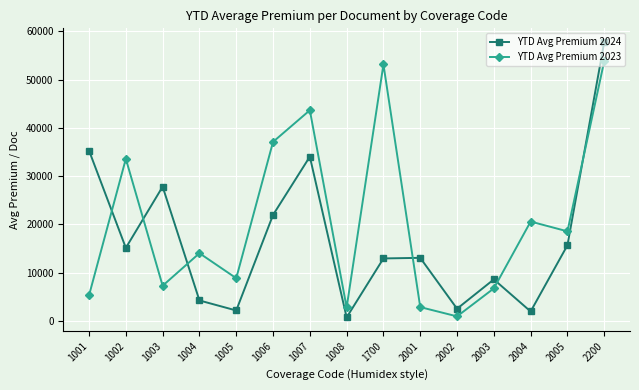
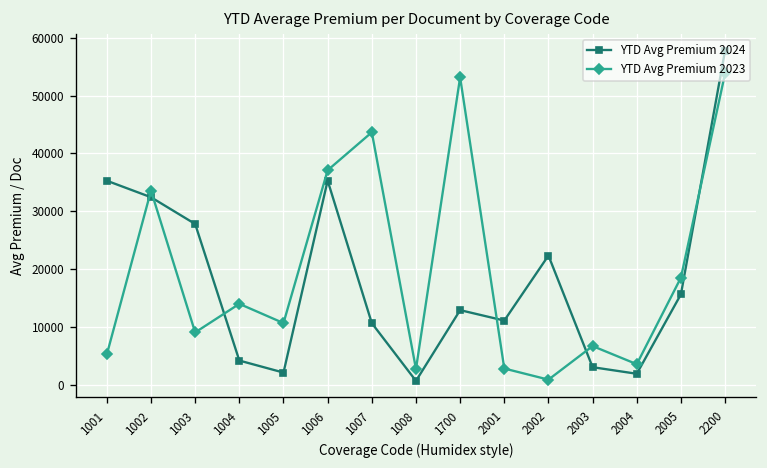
  {
    "YTD Avg Premium 2024": {
      "1001": 35000,
-     "1002": 15000,
+     "1002": 32000,
      "1003": 28000,
      "1004": 4000,
      "1005": 2000,
-     "1006": 22000,
-     "1007": 34000,
+     "1006": 35000,
+     "1007": 11000,
      "1008": 1000,
      "1700": 13000,
-     "2001": 13000,
-     "2002": 2000,
-     "2003": 9000,
+     "2001": 11000,
+     "2002": 22000,
+     "2003": 3000,
      "2004": 2000,
      "2005": 16000
    },
    "YTD Avg Premium 2023": {
      "1001": 5000,
      "1002": 34000,
-     "1003": 7000,
+     "1003": 9000,
      "1004": 14000,
-     "1005": 9000,
+     "1005": 11000,
      "1006": 37000,
      "1007": 44000,
      "1008": 3000,
      "1700": 53000,
      "2001": 3000,
      "2002": 1000,
      "2003": 7000,
-     "2004": 21000,
+     "2004": 4000,
      "2005": 19000
    }
  }
